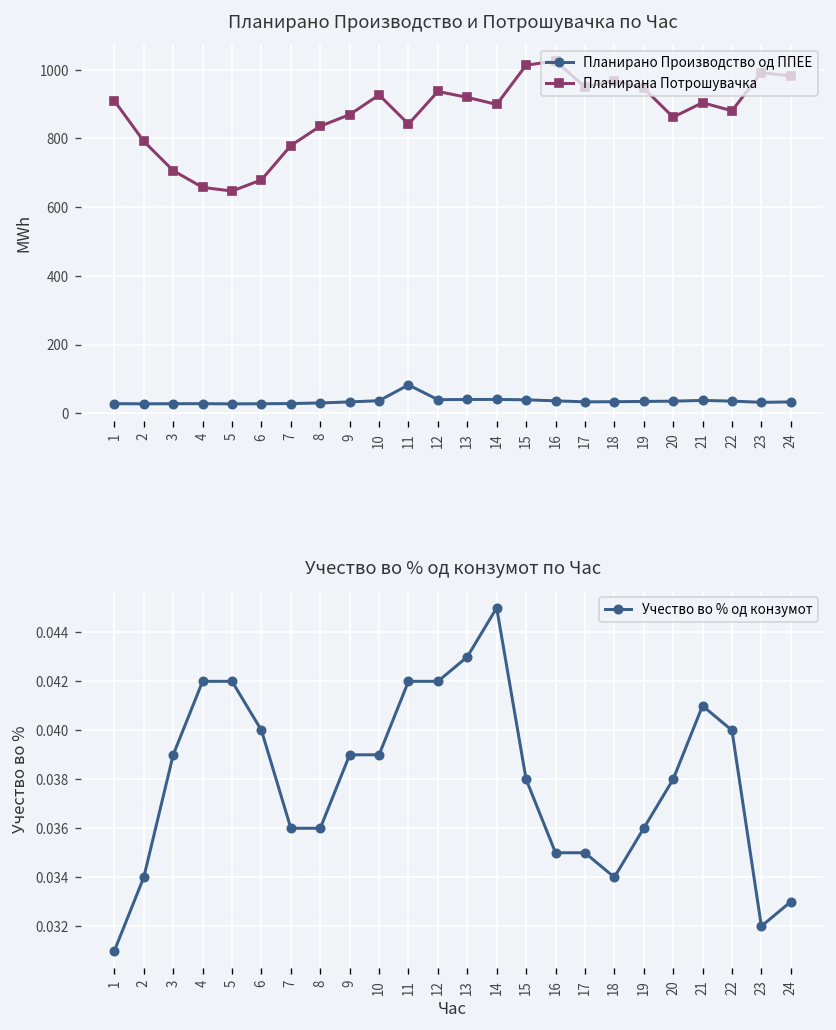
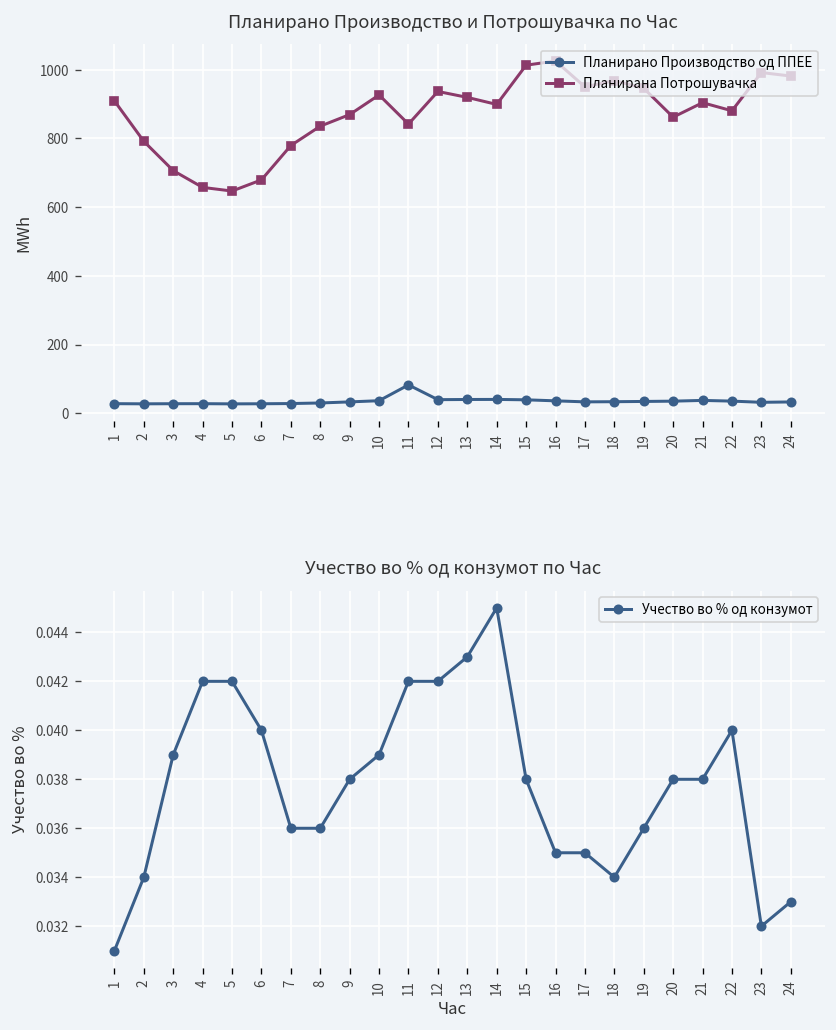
  {
    "Планирано Производство и Потрошувачка по Час": {
      "Планирано Производство од ППЕЕ": {
        "1": 30,
        "2": 30,
        "3": 30,
        "4": 30,
        "5": 30,
        "6": 30,
        "7": 30,
        "8": 30,
        "9": 30,
        "10": 40,
        "11": 80,
        "12": 40,
        "13": 40,
        "14": 40,
        "15": 40,
        "16": 40,
        "17": 30,
        "18": 30,
        "19": 30,
        "20": 40,
        "21": 40,
        "22": 40,
        "23": 30,
        "24": 30
      },
      "Планирана Потрошувачка": {
        "1": 910,
        "2": 790,
        "3": 710,
        "4": 660,
        "5": 650,
        "6": 680,
        "7": 780,
        "8": 840,
        "9": 870,
        "10": 930,
        "11": 840,
        "12": 940,
        "13": 920,
        "14": 900,
        "15": 1010,
        "20": 860,
        "21": 900,
        "22": 880
      }
    },
    "Учество во % од конзумот по Час": {
      "1": 0.031,
      "2": 0.034,
      "3": 0.039,
      "4": 0.042,
      "5": 0.042,
      "6": 0.040,
      "7": 0.036,
      "8": 0.036,
-     "9": 0.039,
+     "9": 0.038,
      "10": 0.039,
      "11": 0.042,
      "12": 0.042,
      "13": 0.043,
      "14": 0.045,
      "15": 0.038,
      "16": 0.035,
      "17": 0.035,
      "18": 0.034,
      "19": 0.036,
      "20": 0.038,
-     "21": 0.041,
+     "21": 0.038,
      "22": 0.040,
      "23": 0.032,
      "24": 0.033
    }
  }
